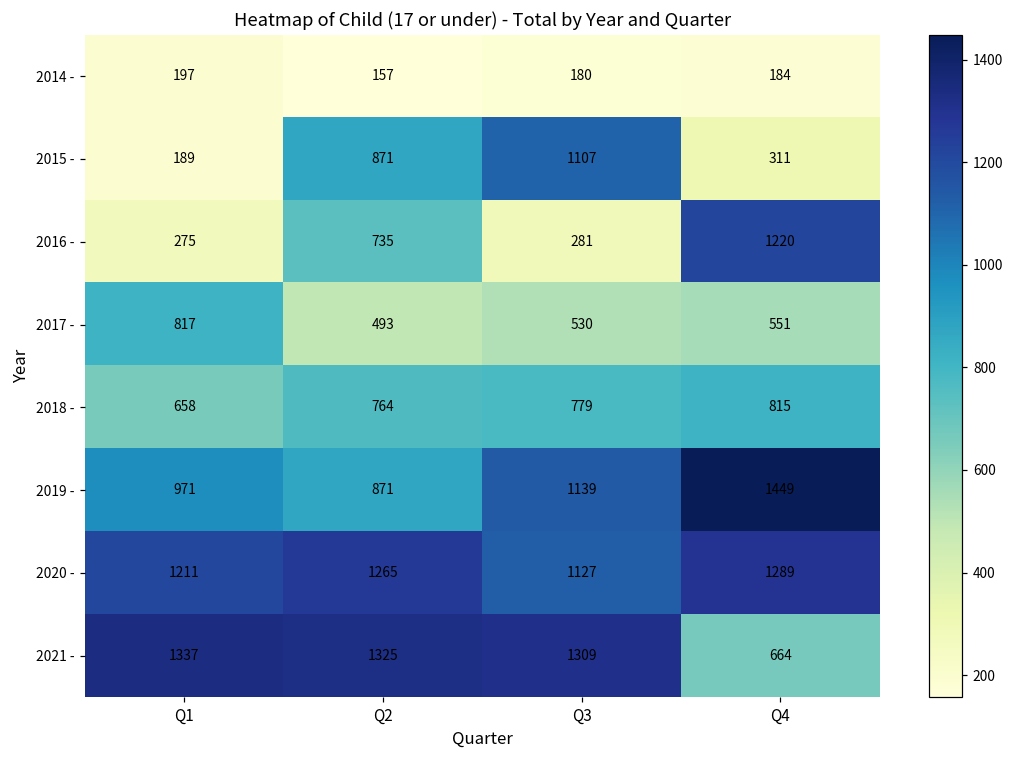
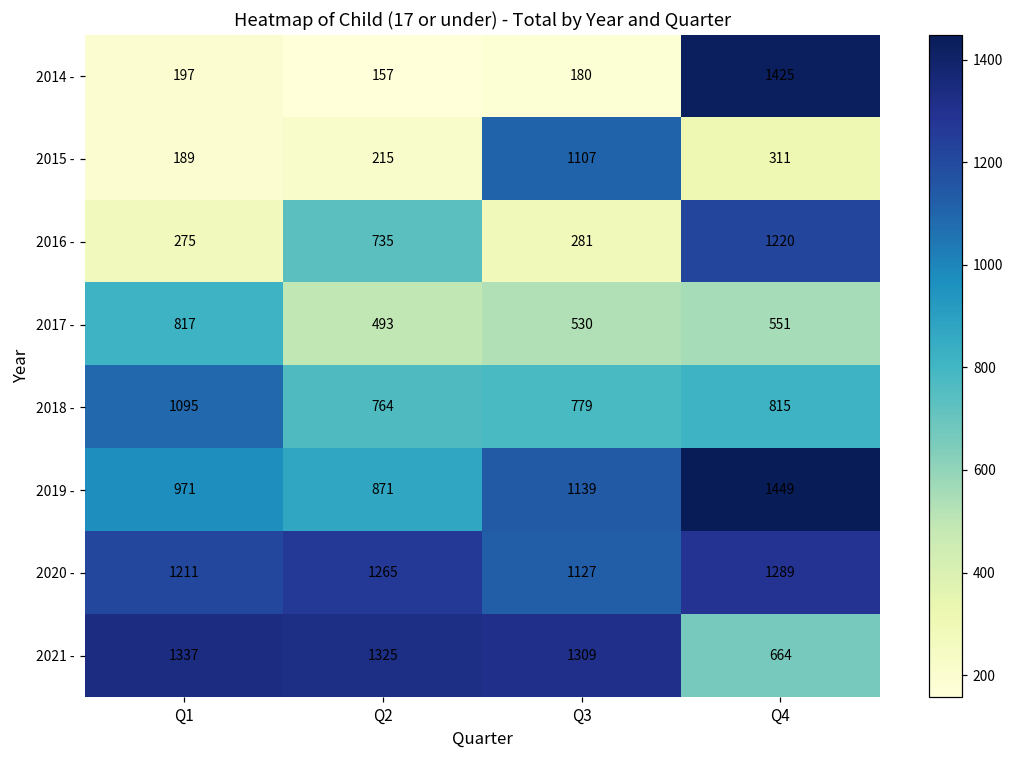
  {
    "2014 -": {
      "Q1": 197,
      "Q2": 157,
      "Q3": 180,
-     "Q4": 184
+     "Q4": 1425
    },
    "2015 -": {
      "Q1": 189,
-     "Q2": 871,
+     "Q2": 215,
      "Q3": 1107,
      "Q4": 311
    },
    "2016 -": {
      "Q1": 275,
      "Q2": 735,
      "Q3": 281,
      "Q4": 1220
    },
    "2017 -": {
      "Q1": 817,
      "Q2": 493,
      "Q3": 530,
      "Q4": 551
    },
    "2018 -": {
-     "Q1": 658,
+     "Q1": 1095,
      "Q2": 764,
      "Q3": 779,
      "Q4": 815
    },
    "2019 -": {
      "Q1": 971,
      "Q2": 871,
      "Q3": 1139,
      "Q4": 1449
    },
    "2020 -": {
      "Q1": 1211,
      "Q2": 1265,
      "Q3": 1127,
      "Q4": 1289
    },
    "2021 -": {
      "Q1": 1337,
      "Q2": 1325,
      "Q3": 1309,
      "Q4": 664
    }
  }
